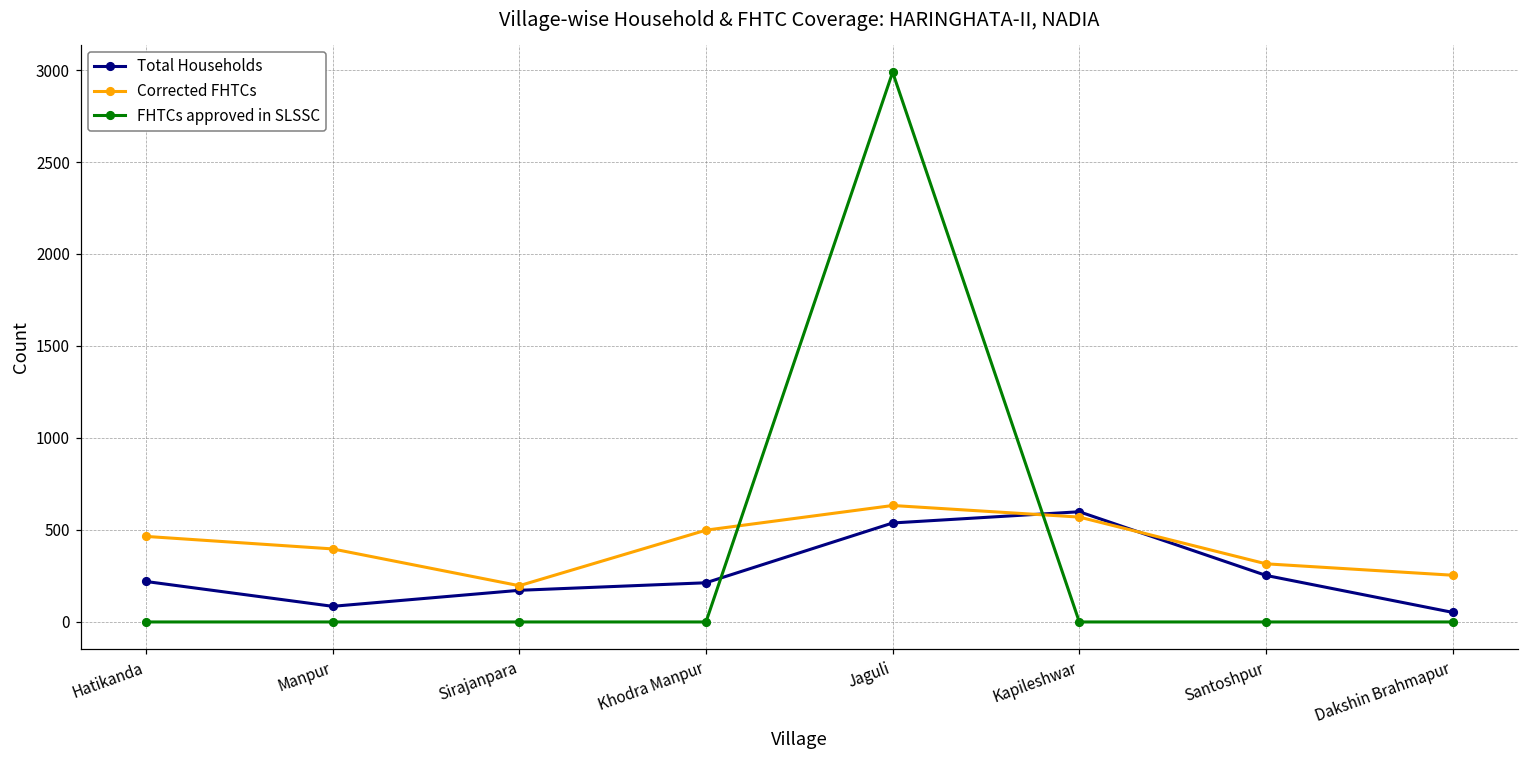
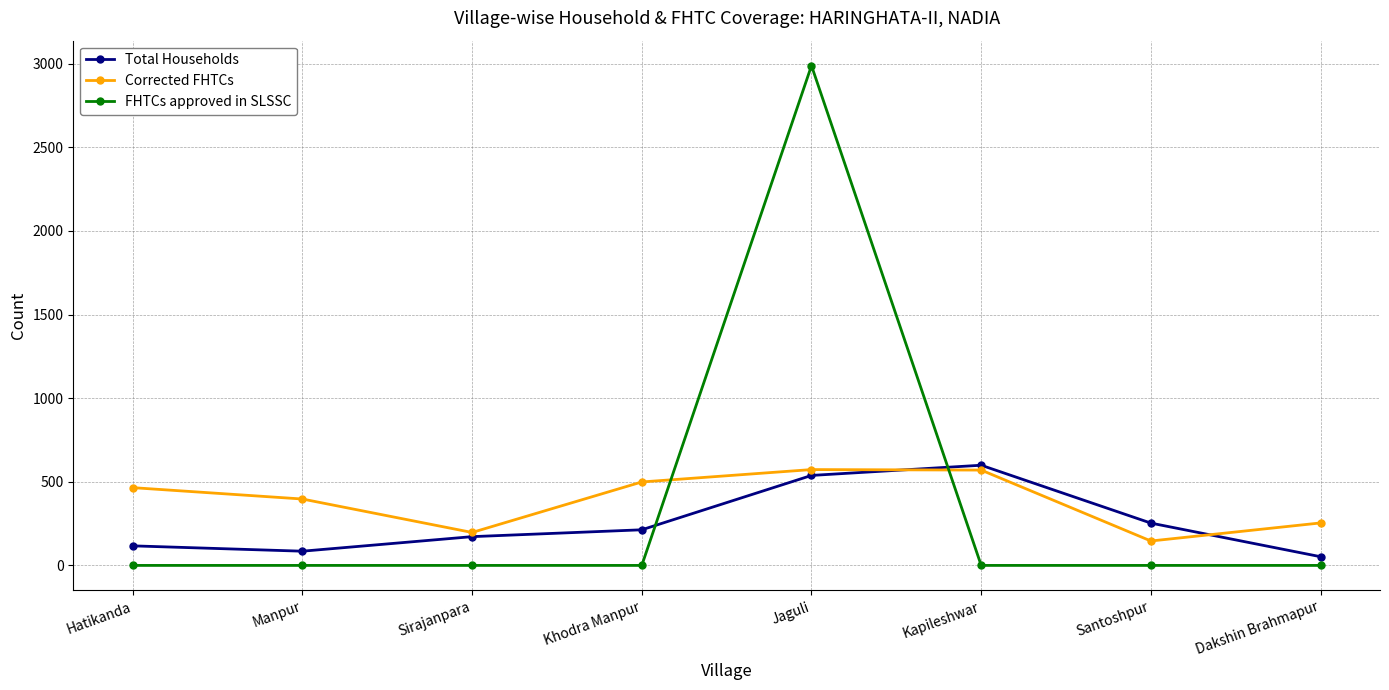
  {
    "Total Households": {
-     "Hatikanda": 220,
+     "Hatikanda": 120,
      "Manpur": 90,
      "Sirajanpara": 170,
      "Khodra Manpur": 210,
      "Jaguli": 540,
      "Kapileshwar": 600,
      "Santoshpur": 250,
      "Dakshin Brahmapur": 50
    },
    "Corrected FHTCs": {
      "Hatikanda": 470,
      "Manpur": 400,
      "Sirajanpara": 200,
      "Khodra Manpur": 500,
-     "Jaguli": 630,
+     "Jaguli": 570,
      "Kapileshwar": 570,
-     "Santoshpur": 320,
+     "Santoshpur": 150,
      "Dakshin Brahmapur": 250
    },
    "FHTCs approved in SLSSC": {
      "Hatikanda": 0,
      "Manpur": 0,
      "Sirajanpara": 0,
      "Khodra Manpur": 0,
      "Jaguli": 2990,
      "Kapileshwar": 0,
      "Santoshpur": 0,
      "Dakshin Brahmapur": 0
    }
  }
